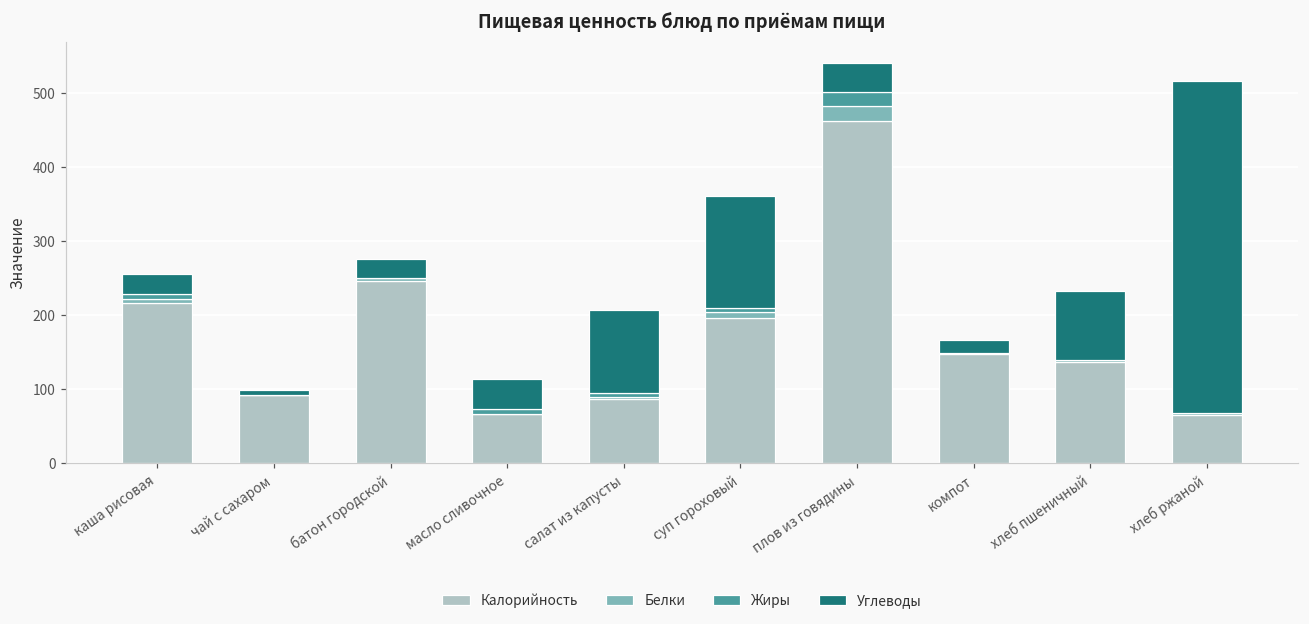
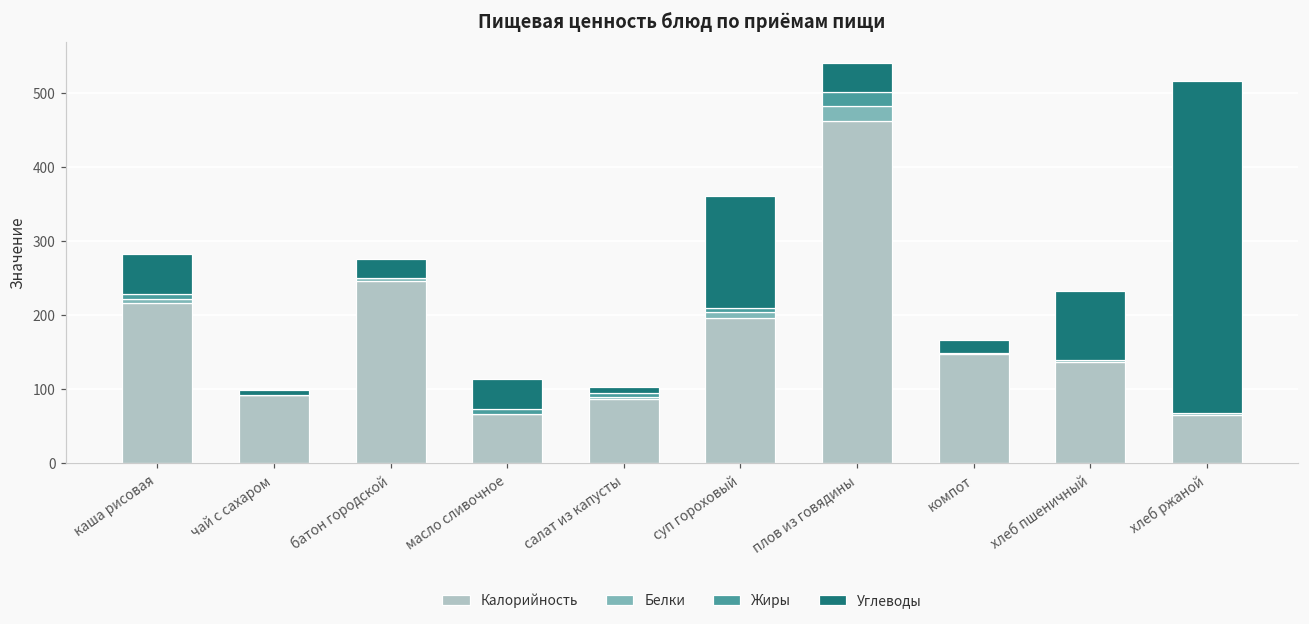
  {
    "Жиры": {
      "каша рисовая": 10,
      "чай с сахаром": 0,
      "батон городской": 0,
      "масло сливочное": 10,
      "салат из капусты": 10,
      "суп гороховый": 10,
      "плов из говядины": 20,
      "компот": 0,
      "хлеб пшеничный": 0,
      "хлеб ржаной": 0
    },
    "Углеводы": {
-     "каша рисовая": 30,
+     "каша рисовая": 50,
      "чай с сахаром": 10,
      "батон городской": 30,
      "масло сливочное": 40,
-     "салат из капусты": 110,
+     "салат из капусты": 10,
      "суп гороховый": 150,
      "плов из говядины": 40,
      "компот": 20,
      "хлеб пшеничный": 90,
      "хлеб ржаной": 450
    }
  }
